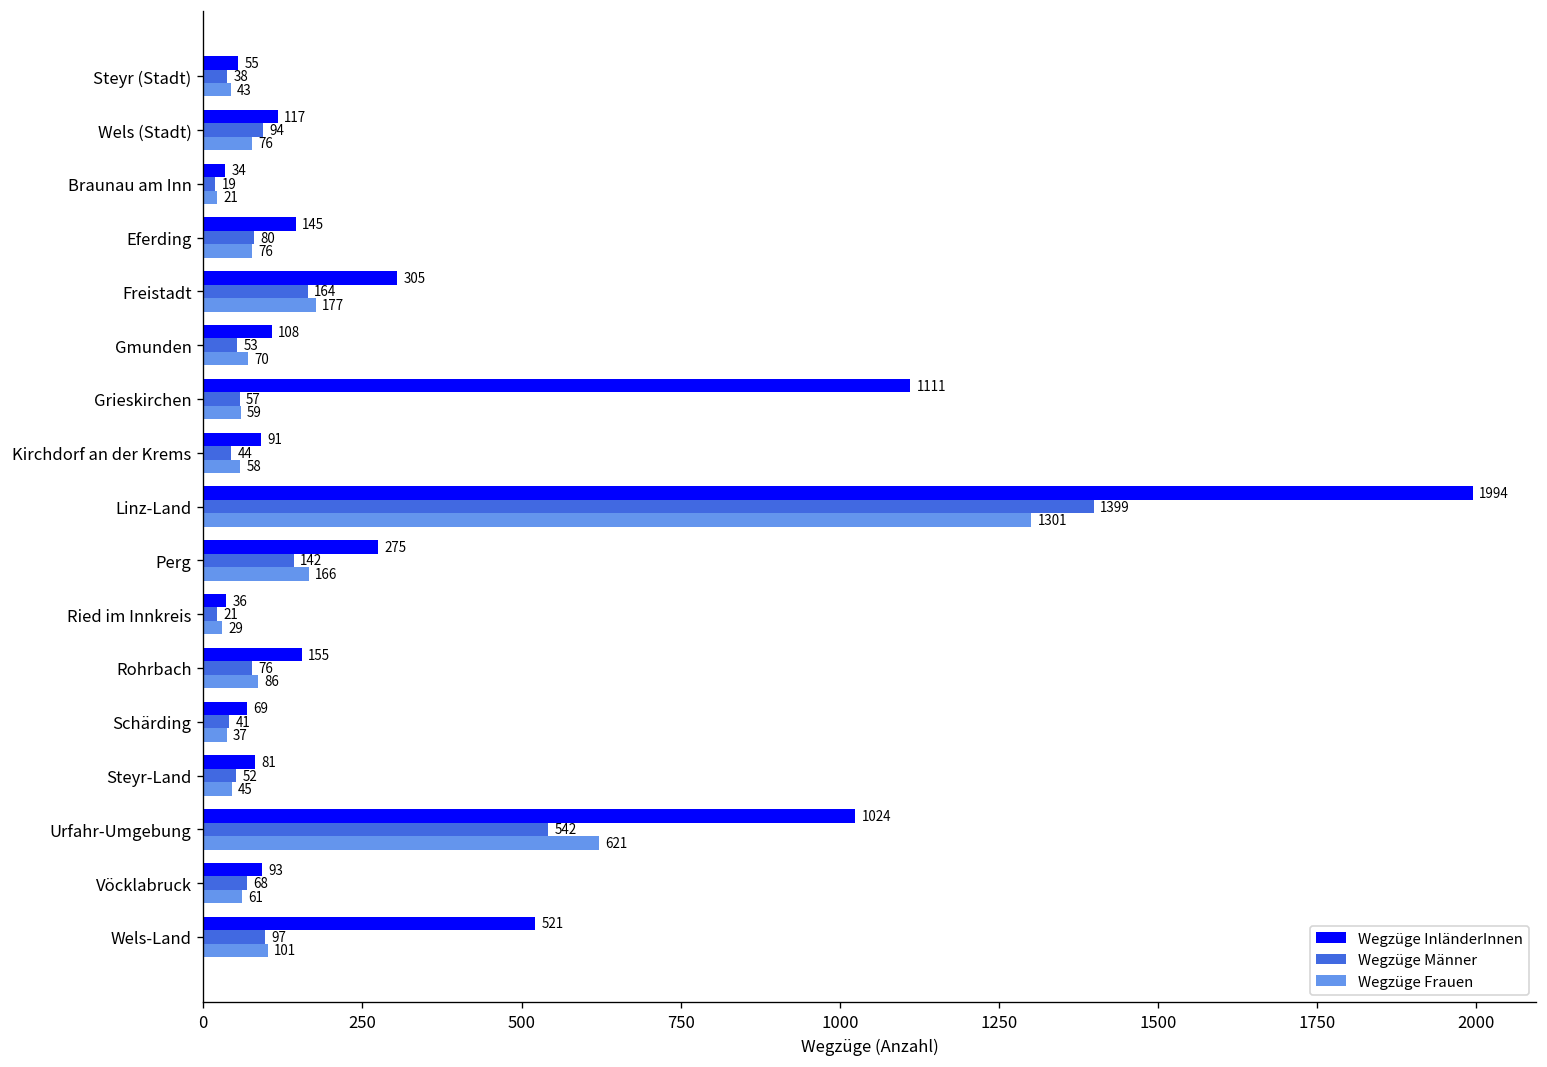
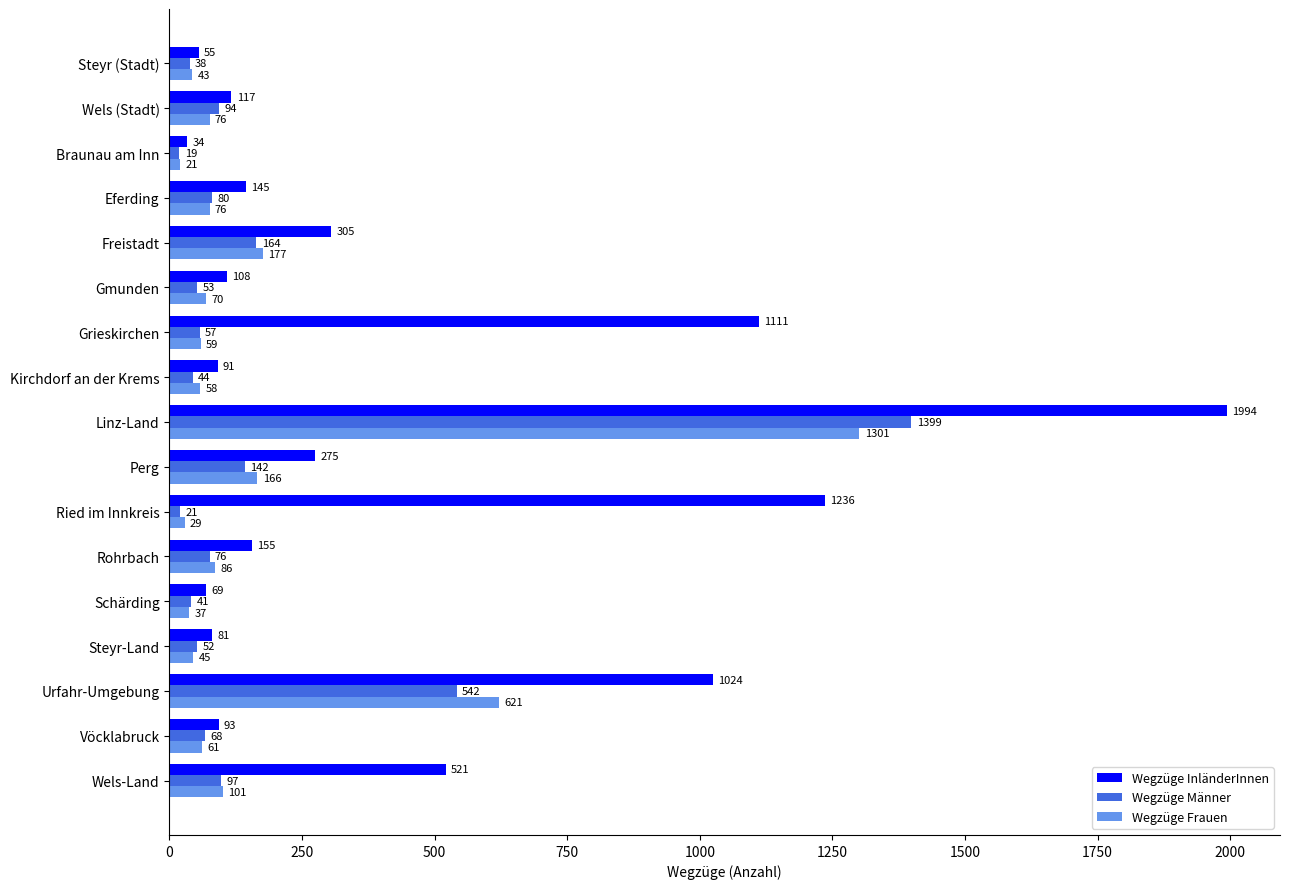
  {
    "Wegzüge InländerInnen": {
      "Steyr (Stadt)": 55,
      "Wels (Stadt)": 117,
      "Braunau am Inn": 34,
      "Eferding": 145,
      "Freistadt": 305,
      "Gmunden": 108,
      "Grieskirchen": 1111,
      "Kirchdorf an der Krems": 91,
      "Linz-Land": 1994,
      "Perg": 275,
-     "Ried im Innkreis": 36,
+     "Ried im Innkreis": 1236,
      "Rohrbach": 155,
      "Schärding": 69,
      "Steyr-Land": 81,
      "Urfahr-Umgebung": 1024,
      "Vöcklabruck": 93,
      "Wels-Land": 521
    }
  }
